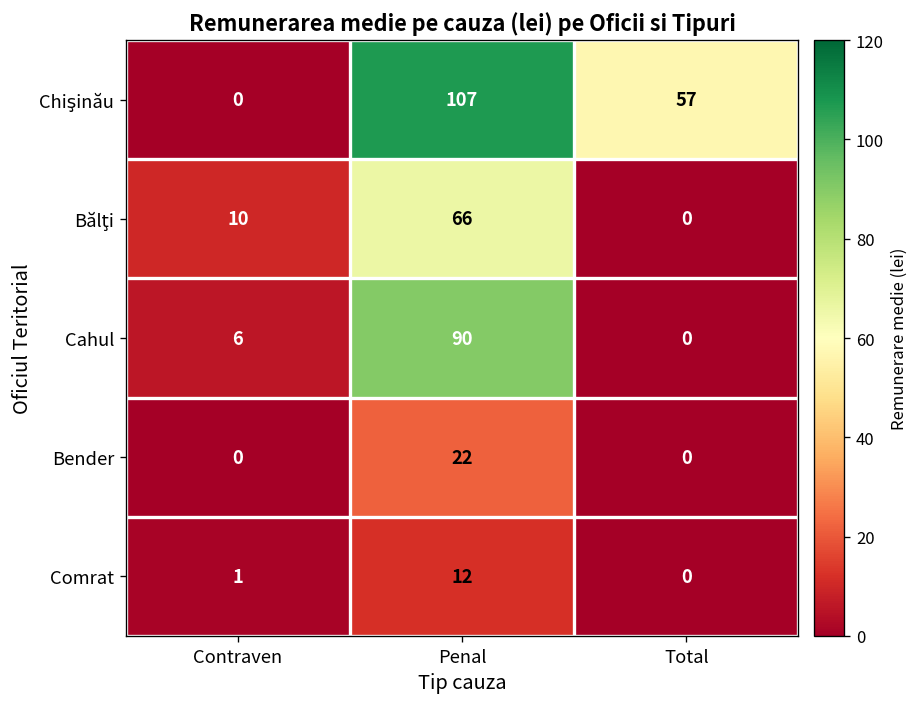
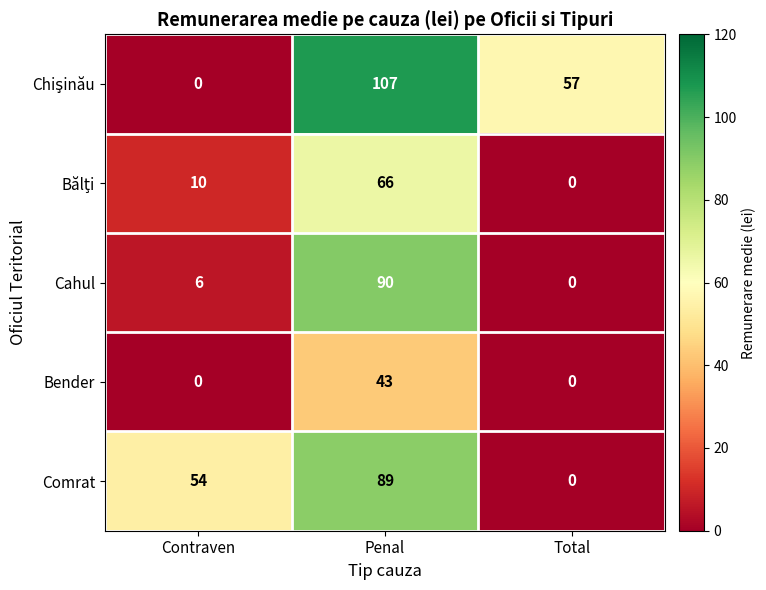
  {
    "Chişinău": {
      "Contraven": 0,
      "Penal": 107,
      "Total": 57
    },
    "Bălţi": {
      "Contraven": 10,
      "Penal": 66,
      "Total": 0
    },
    "Cahul": {
      "Contraven": 6,
      "Penal": 90,
      "Total": 0
    },
    "Bender": {
      "Contraven": 0,
-     "Penal": 22,
+     "Penal": 43,
      "Total": 0
    },
    "Comrat": {
-     "Contraven": 1,
-     "Penal": 12,
+     "Contraven": 54,
+     "Penal": 89,
      "Total": 0
    }
  }
